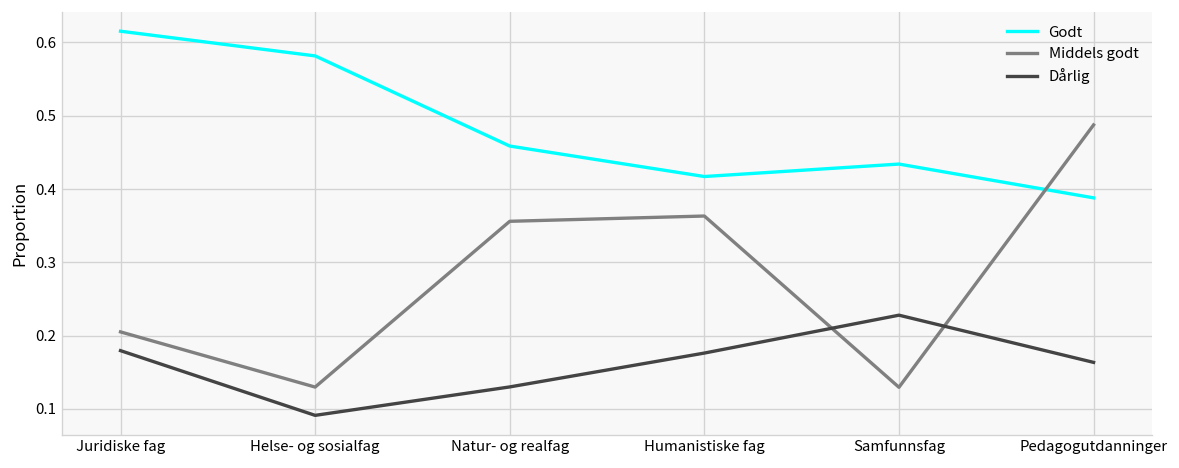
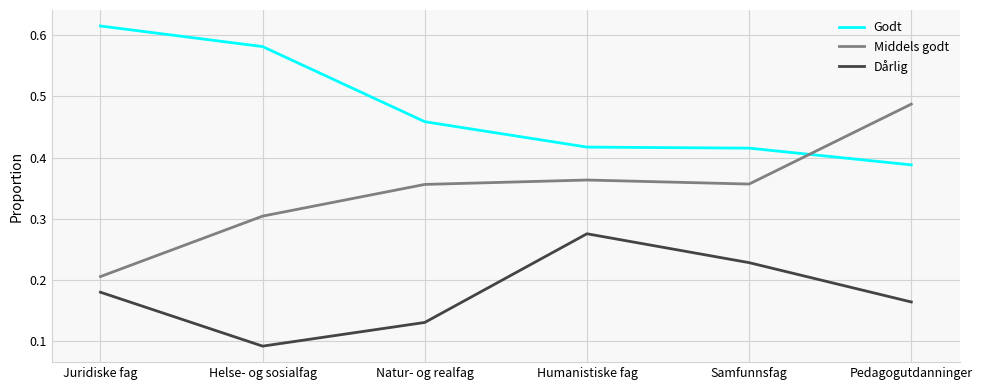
  {
    "Godt": {
      "Juridiske fag": 0.62,
      "Helse- og sosialfag": 0.58,
      "Natur- og realfag": 0.46,
      "Humanistiske fag": 0.42,
-     "Samfunnsfag": 0.43,
+     "Samfunnsfag": 0.42,
      "Pedagogutdanninger": 0.39
    },
    "Middels godt": {
      "Juridiske fag": 0.21,
-     "Helse- og sosialfag": 0.13,
+     "Helse- og sosialfag": 0.30,
      "Natur- og realfag": 0.36,
      "Humanistiske fag": 0.36,
-     "Samfunnsfag": 0.13,
+     "Samfunnsfag": 0.36,
      "Pedagogutdanninger": 0.49
    },
    "Dårlig": {
      "Juridiske fag": 0.18,
      "Helse- og sosialfag": 0.09,
      "Natur- og realfag": 0.13,
-     "Humanistiske fag": 0.18,
+     "Humanistiske fag": 0.28,
      "Samfunnsfag": 0.23,
      "Pedagogutdanninger": 0.16
    }
  }
